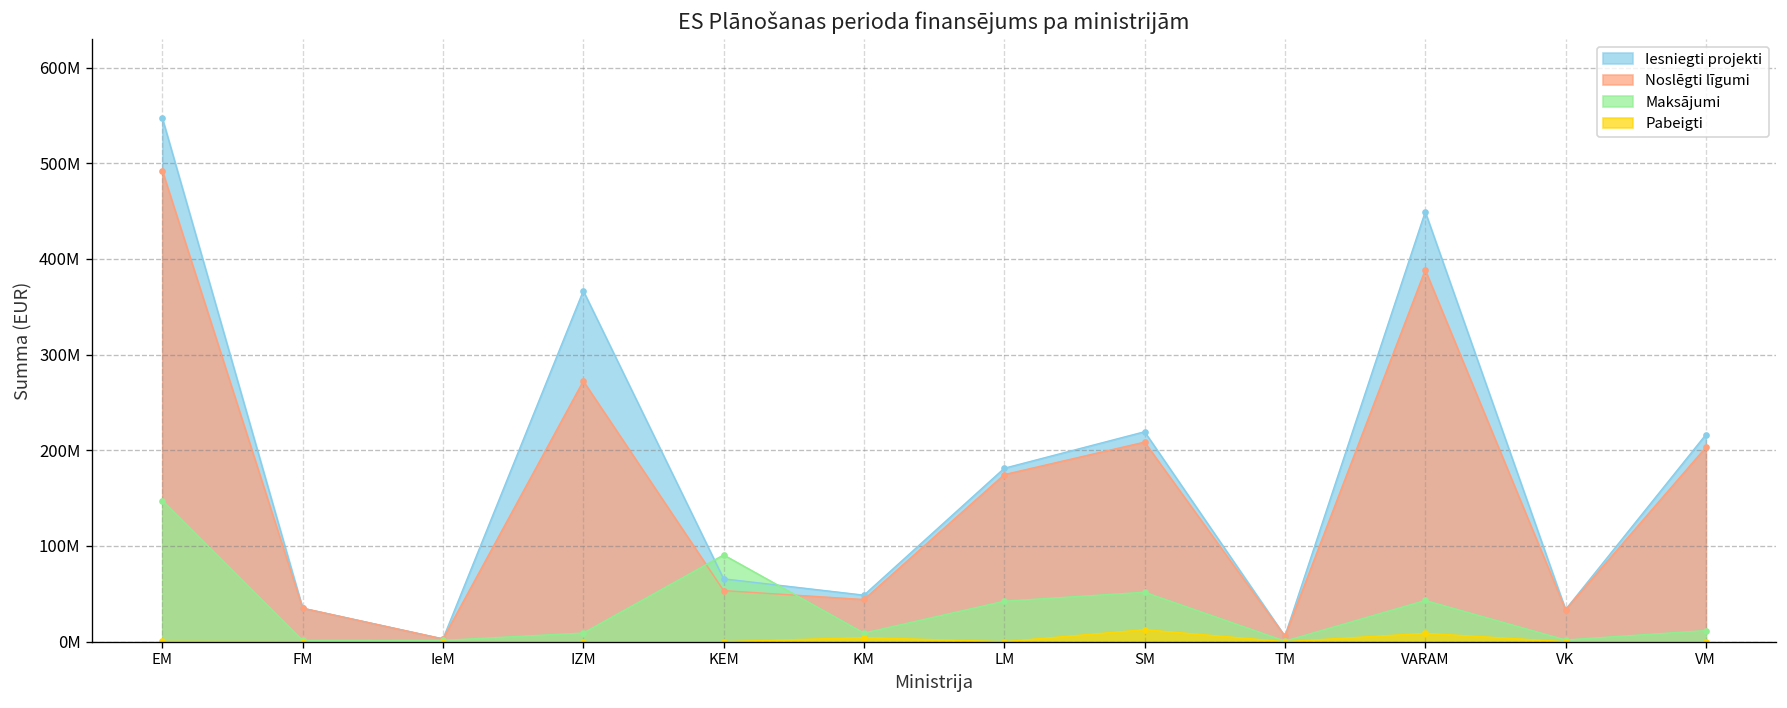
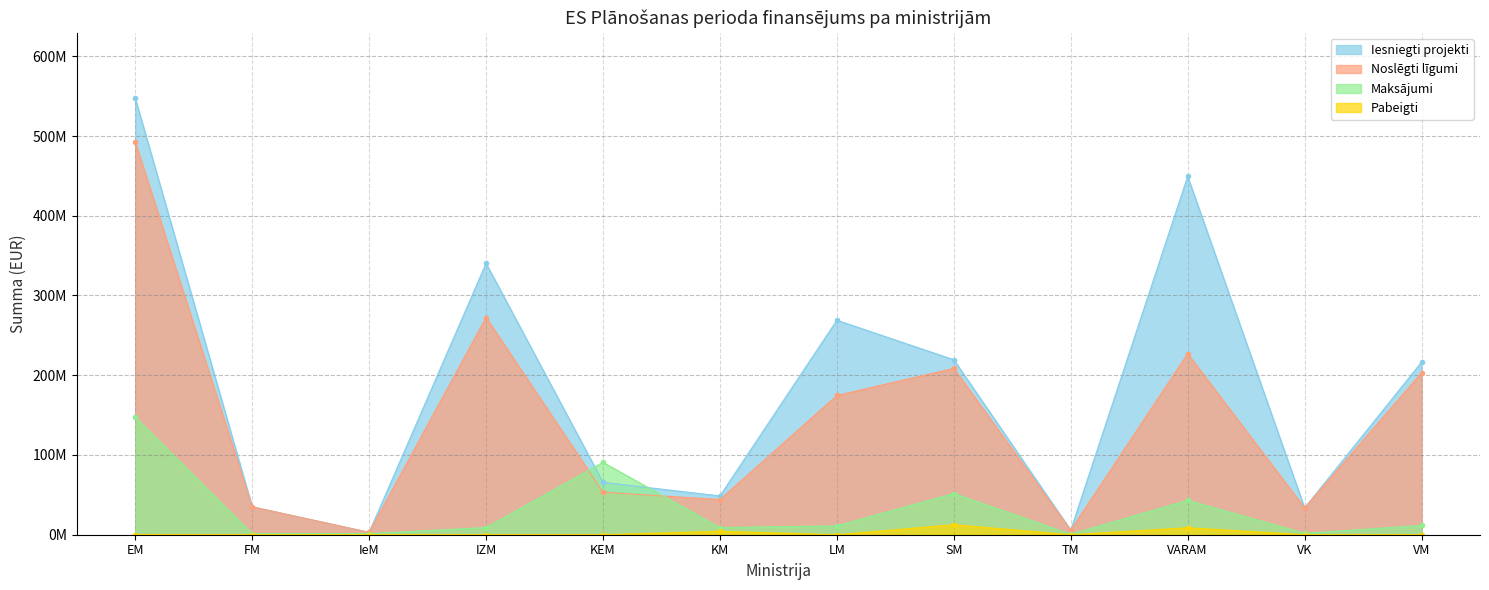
  {
    "Iesniegti projekti": {
      "EM": 550000000,
-     "IZM": 370000000,
+     "IZM": 340000000,
      "KEM": 70000000,
      "KM": 50000000,
-     "LM": 180000000,
+     "LM": 270000000,
      "SM": 220000000,
      "VARAM": 450000000,
      "VM": 220000000
    },
    "Noslēgti līgumi": {
      "EM": 490000000,
      "IZM": 270000000,
      "KEM": 50000000,
      "KM": 40000000,
      "LM": 170000000,
      "SM": 210000000,
-     "VARAM": 390000000,
+     "VARAM": 230000000,
      "VM": 200000000
    },
    "Maksājumi": {
      "EM": 150000000,
      "IZM": 10000000,
      "KEM": 90000000,
      "KM": 10000000,
-     "LM": 40000000,
+     "LM": 10000000,
      "SM": 50000000,
      "VARAM": 40000000,
      "VM": 10000000
    },
    "Pabeigti": {
      "EM": 0,
      "IZM": 0,
      "KEM": 0,
      "KM": 0,
      "LM": 0,
      "SM": 10000000,
      "VARAM": 10000000,
      "VM": 0
    }
  }
